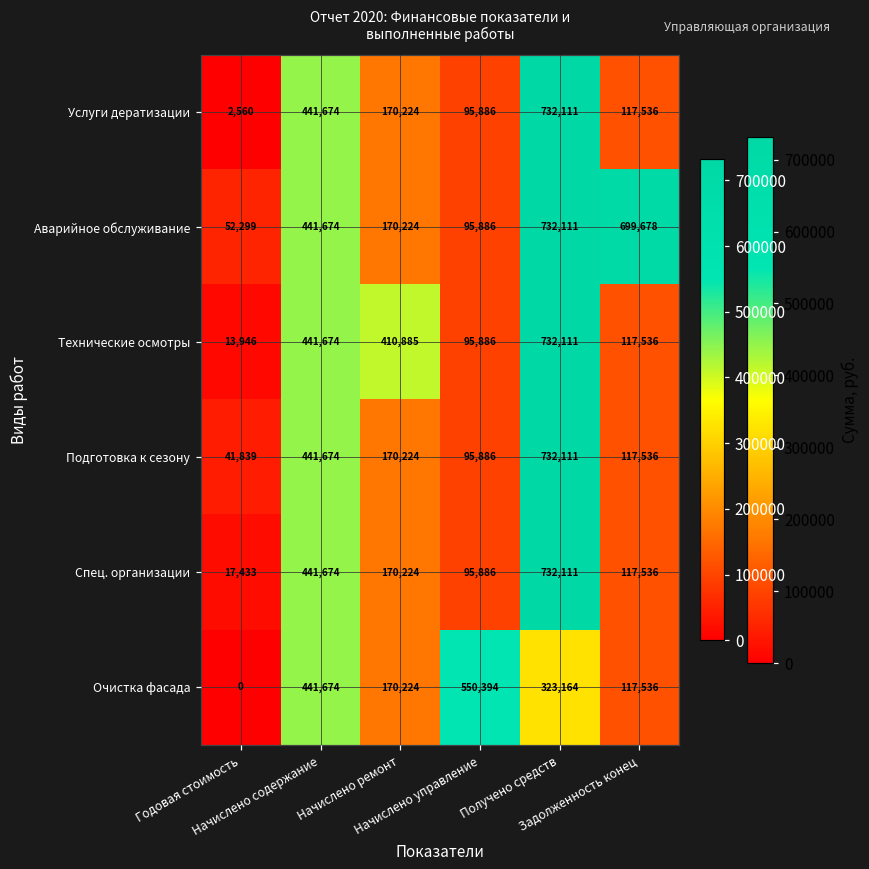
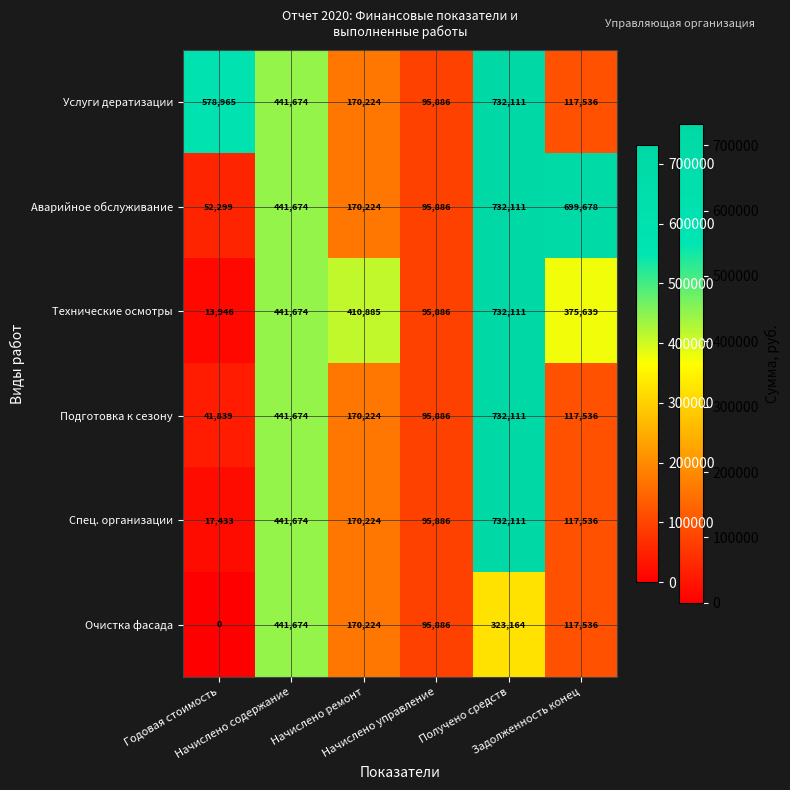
  {
    "Услуги дератизации": {
-     "Годовая стоимость": "2,560",
+     "Годовая стоимость": "578,965",
      "Начислено содержание": "441,674",
      "Начислено ремонт": "170,224",
      "Начислено управление": "95,886",
      "Получено средств": "732,111",
      "Задолженность конец": "117,536"
    },
    "Аварийное обслуживание": {
      "Годовая стоимость": "52,299",
      "Начислено содержание": "441,674",
      "Начислено ремонт": "170,224",
      "Начислено управление": "95,886",
      "Получено средств": "732,111",
      "Задолженность конец": "699,678"
    },
    "Технические осмотры": {
      "Годовая стоимость": "13,946",
      "Начислено содержание": "441,674",
      "Начислено ремонт": "410,885",
      "Начислено управление": "95,886",
      "Получено средств": "732,111",
-     "Задолженность конец": "117,536"
+     "Задолженность конец": "375,639"
    },
    "Подготовка к сезону": {
      "Годовая стоимость": "41,839",
      "Начислено содержание": "441,674",
      "Начислено ремонт": "170,224",
      "Начислено управление": "95,886",
      "Получено средств": "732,111",
      "Задолженность конец": "117,536"
    },
    "Спец. организации": {
      "Годовая стоимость": "17,433",
      "Начислено содержание": "441,674",
      "Начислено ремонт": "170,224",
      "Начислено управление": "95,886",
      "Получено средств": "732,111",
      "Задолженность конец": "117,536"
    },
    "Очистка фасада": {
      "Годовая стоимость": "0",
      "Начислено содержание": "441,674",
      "Начислено ремонт": "170,224",
-     "Начислено управление": "550,394",
+     "Начислено управление": "95,886",
      "Получено средств": "323,164",
      "Задолженность конец": "117,536"
    }
  }
